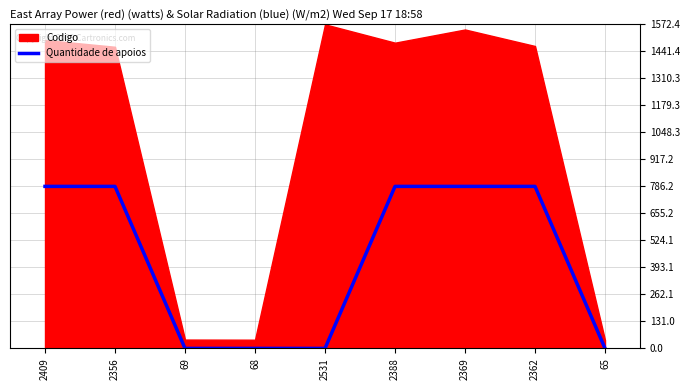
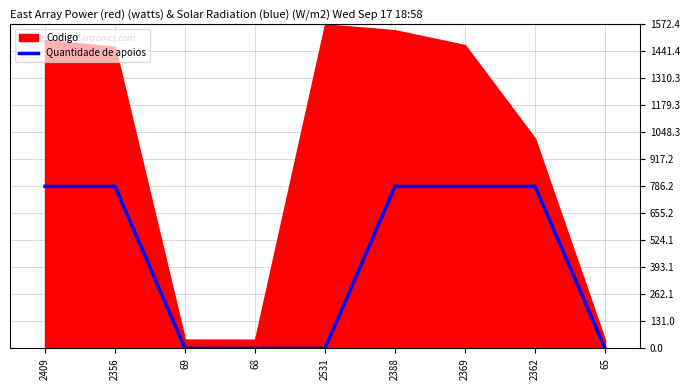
  {
    "Quantidade de apoios": {
      "2409": 790,
      "2356": 790,
      "69": 0,
      "68": 0,
      "2531": 0,
      "2388": 790,
      "2369": 790,
      "2362": 790,
      "65": 0
    },
    "Codigo": {
      "69": 40,
      "68": 40,
      "2531": 1570,
-     "2388": 1480,
-     "2369": 1550,
-     "2362": 1470,
+     "2388": 1540,
+     "2369": 1470,
+     "2362": 1020,
      "65": 40
    }
  }
